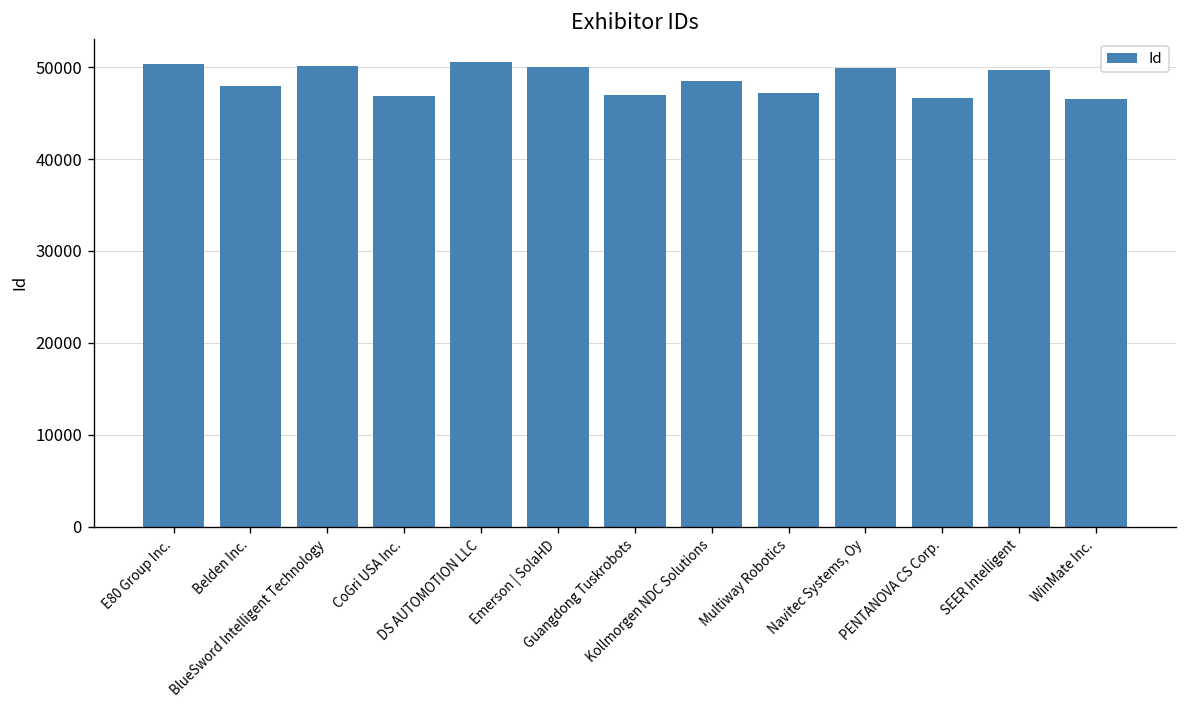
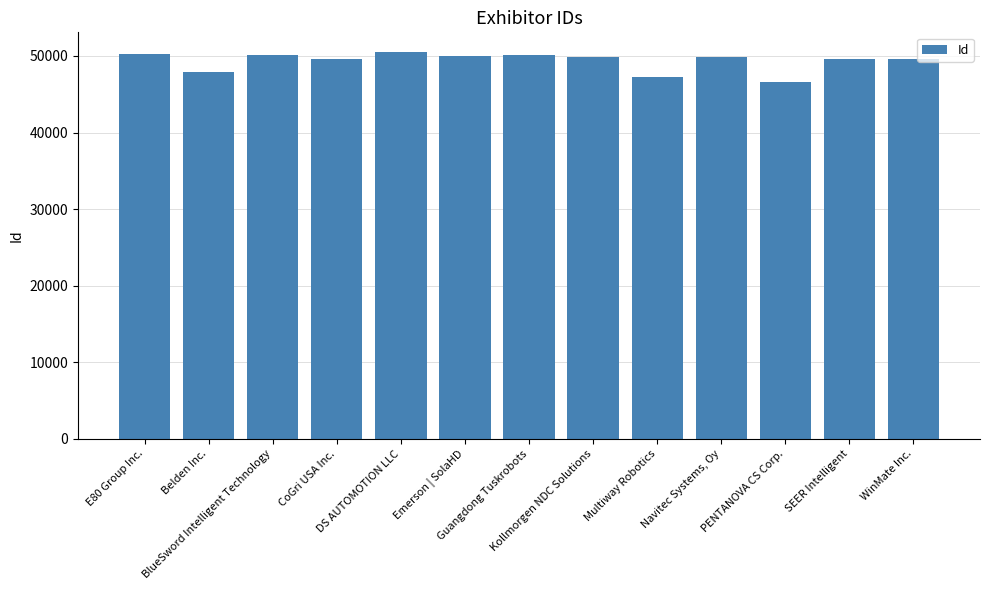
  {
    "E80 Group Inc.": 50000,
    "Belden Inc.": 48000,
    "BlueSword Intelligent Technology": 50000,
-   "CoGri USA Inc.": 47000,
+   "CoGri USA Inc.": 50000,
    "DS AUTOMOTION LLC": 51000,
    "Emerson | SolaHD": 50000,
-   "Guangdong Tuskrobots": 47000,
-   "Kollmorgen NDC Solutions": 48000,
+   "Guangdong Tuskrobots": 50000,
+   "Kollmorgen NDC Solutions": 50000,
    "Multiway Robotics": 47000,
    "Navitec Systems, Oy": 50000,
    "PENTANOVA CS Corp.": 47000,
    "SEER Intelligent": 50000,
-   "WinMate Inc.": 47000
+   "WinMate Inc.": 50000
  }
